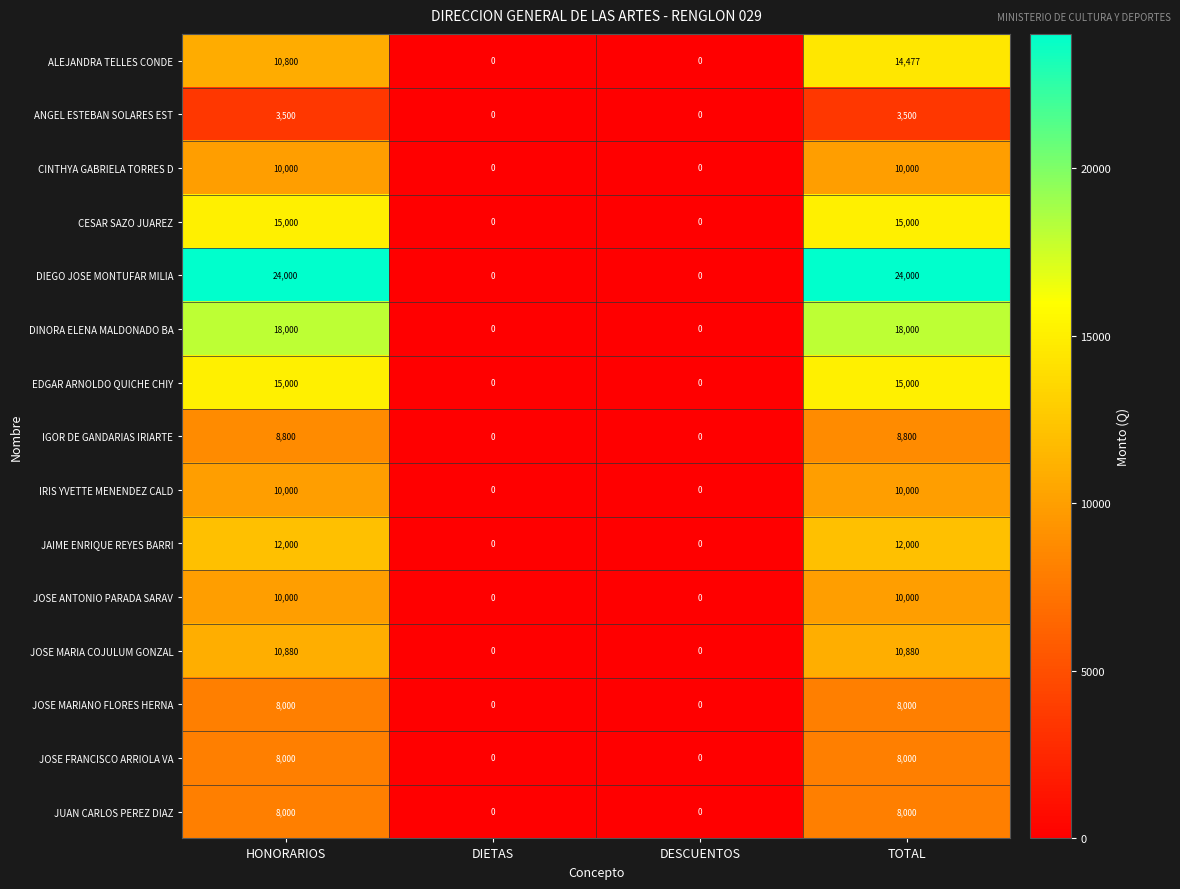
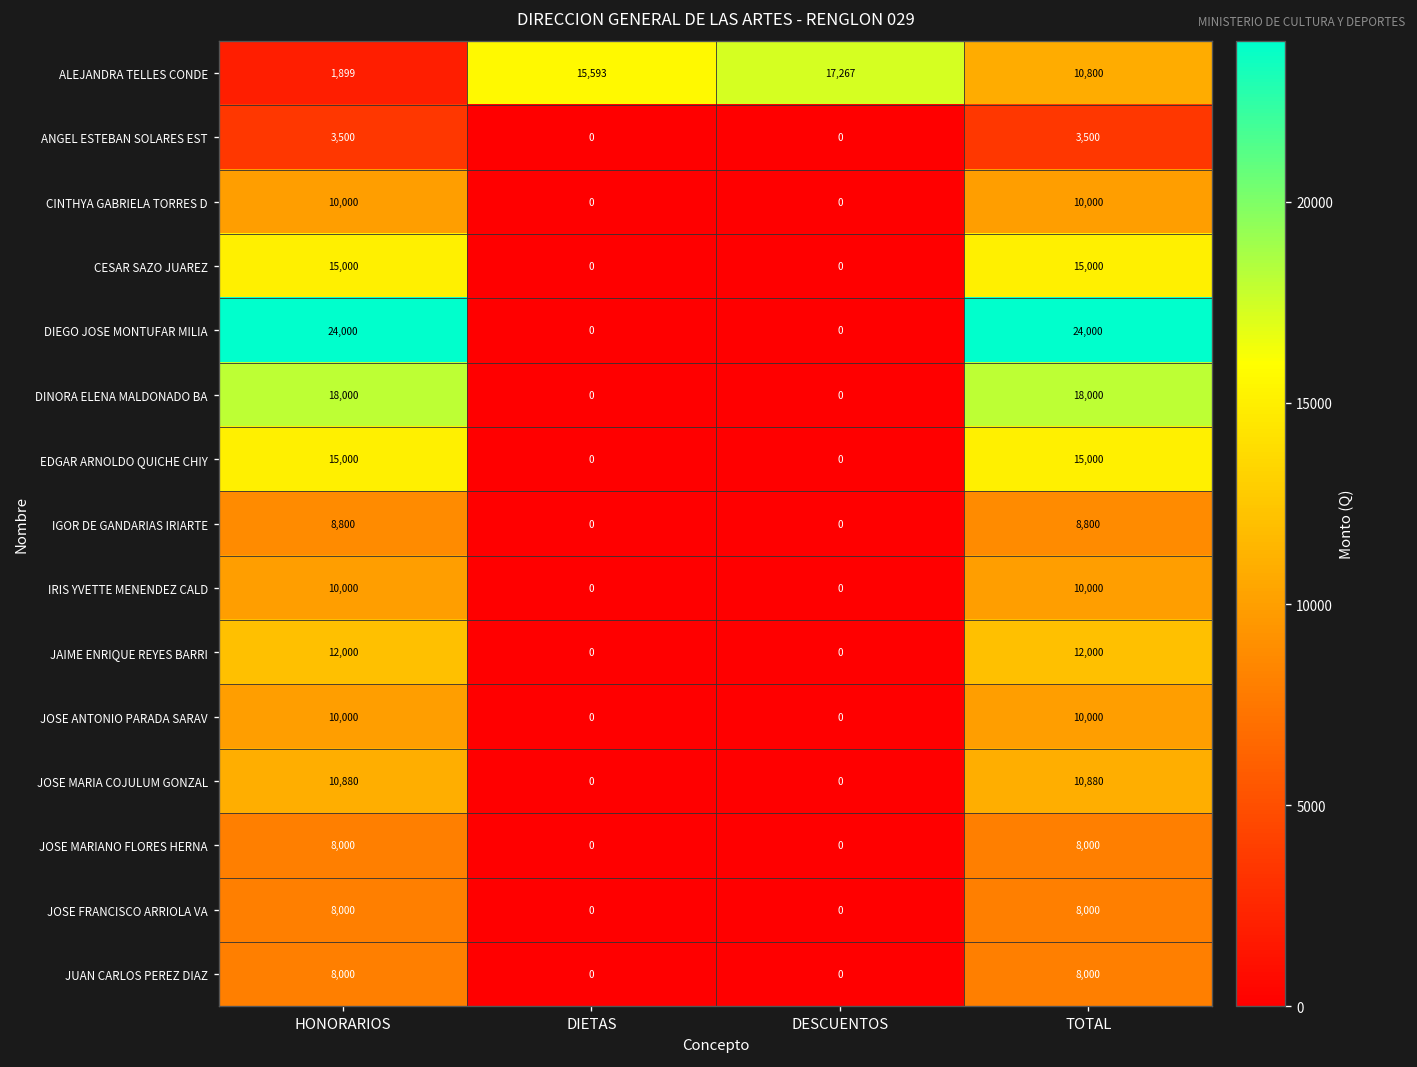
  {
    "ALEJANDRA TELLES CONDE": {
-     "HONORARIOS": "10,800",
-     "DIETAS": "0",
-     "DESCUENTOS": "0",
-     "TOTAL": "14,477"
+     "HONORARIOS": "1,899",
+     "DIETAS": "15,593",
+     "DESCUENTOS": "17,267",
+     "TOTAL": "10,800"
    },
    "ANGEL ESTEBAN SOLARES EST": {
      "HONORARIOS": "3,500",
      "DIETAS": "0",
      "DESCUENTOS": "0",
      "TOTAL": "3,500"
    },
    "CINTHYA GABRIELA TORRES D": {
      "HONORARIOS": "10,000",
      "DIETAS": "0",
      "DESCUENTOS": "0",
      "TOTAL": "10,000"
    },
    "CESAR SAZO JUAREZ": {
      "HONORARIOS": "15,000",
      "DIETAS": "0",
      "DESCUENTOS": "0",
      "TOTAL": "15,000"
    },
    "DIEGO JOSE MONTUFAR MILIA": {
      "HONORARIOS": "24,000",
      "DIETAS": "0",
      "DESCUENTOS": "0",
      "TOTAL": "24,000"
    },
    "DINORA ELENA MALDONADO BA": {
      "HONORARIOS": "18,000",
      "DIETAS": "0",
      "DESCUENTOS": "0",
      "TOTAL": "18,000"
    },
    "EDGAR ARNOLDO QUICHE CHIY": {
      "HONORARIOS": "15,000",
      "DIETAS": "0",
      "DESCUENTOS": "0",
      "TOTAL": "15,000"
    },
    "IGOR DE GANDARIAS IRIARTE": {
      "HONORARIOS": "8,800",
      "DIETAS": "0",
      "DESCUENTOS": "0",
      "TOTAL": "8,800"
    },
    "IRIS YVETTE MENENDEZ CALD": {
      "HONORARIOS": "10,000",
      "DIETAS": "0",
      "DESCUENTOS": "0",
      "TOTAL": "10,000"
    },
    "JAIME ENRIQUE REYES BARRI": {
      "HONORARIOS": "12,000",
      "DIETAS": "0",
      "DESCUENTOS": "0",
      "TOTAL": "12,000"
    },
    "JOSE ANTONIO PARADA SARAV": {
      "HONORARIOS": "10,000",
      "DIETAS": "0",
      "DESCUENTOS": "0",
      "TOTAL": "10,000"
    },
    "JOSE MARIA COJULUM GONZAL": {
      "HONORARIOS": "10,880",
      "DIETAS": "0",
      "DESCUENTOS": "0",
      "TOTAL": "10,880"
    },
    "JOSE MARIANO FLORES HERNA": {
      "HONORARIOS": "8,000",
      "DIETAS": "0",
      "DESCUENTOS": "0",
      "TOTAL": "8,000"
    },
    "JOSE FRANCISCO ARRIOLA VA": {
      "HONORARIOS": "8,000",
      "DIETAS": "0",
      "DESCUENTOS": "0",
      "TOTAL": "8,000"
    },
    "JUAN CARLOS PEREZ DIAZ": {
      "HONORARIOS": "8,000",
      "DIETAS": "0",
      "DESCUENTOS": "0",
      "TOTAL": "8,000"
    }
  }
